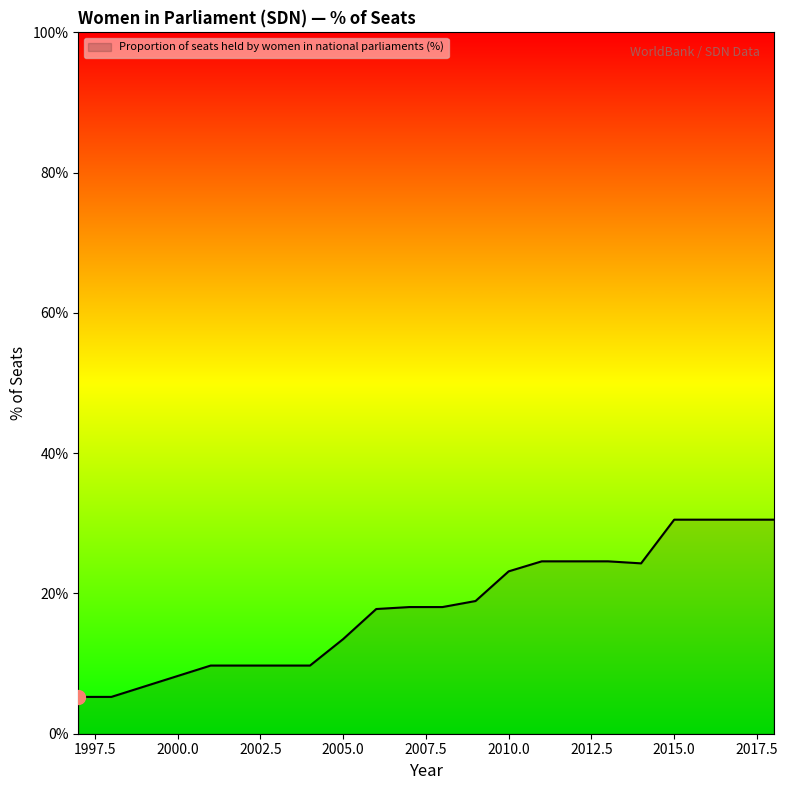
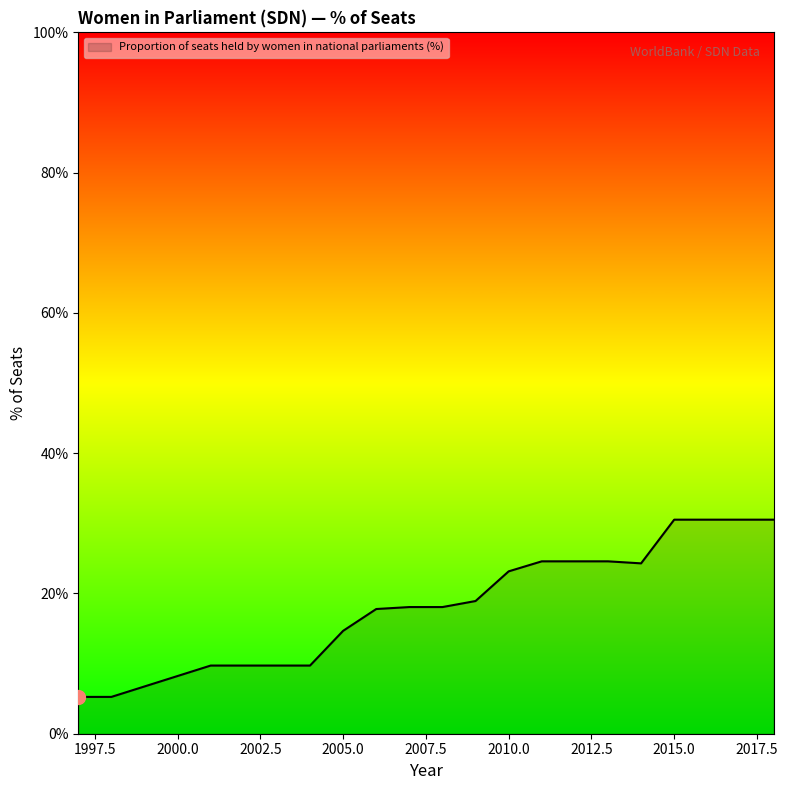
  {
    "Proportion of seats held by women in national parliaments (%)": {
-     "2005.0": "13%",
+     "2005.0": "15%",
      "2010.0": "23%",
      "2015.0": "31%"
    }
  }
